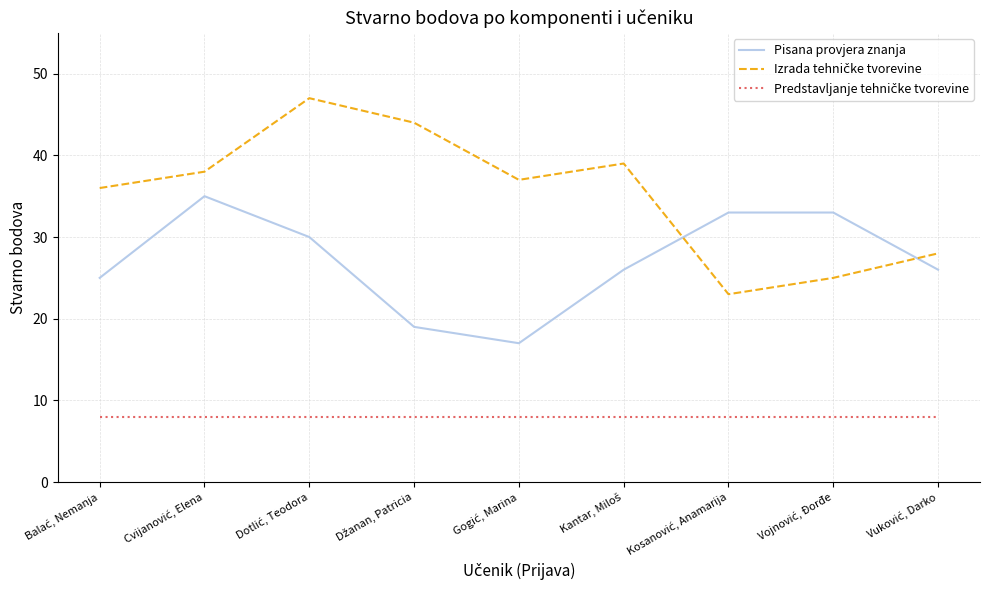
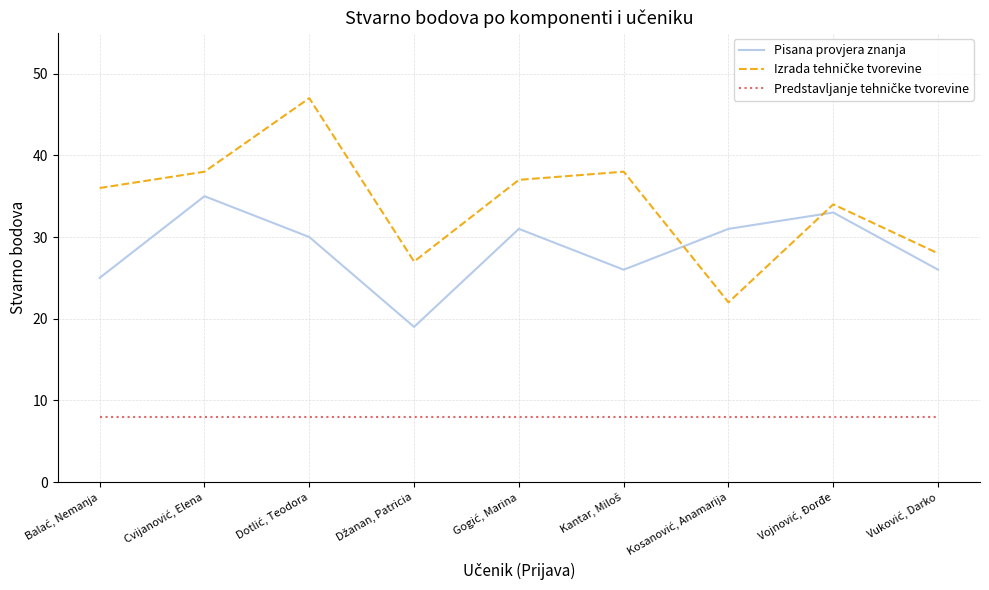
  {
    "Pisana provjera znanja": {
      "Balać, Nemanja": 25,
      "Cvijanović, Elena": 35,
      "Dotlić, Teodora": 30,
      "Džanan, Patricia": 19,
-     "Gogić, Marina": 17,
+     "Gogić, Marina": 31,
      "Kantar, Miloš": 26,
-     "Kosanović, Anamarija": 33,
+     "Kosanović, Anamarija": 31,
      "Vojnović, Đorđe": 33,
      "Vuković, Darko": 26
    },
    "Izrada tehničke tvorevine": {
      "Balać, Nemanja": 36,
      "Cvijanović, Elena": 38,
      "Dotlić, Teodora": 47,
-     "Džanan, Patricia": 44,
+     "Džanan, Patricia": 27,
      "Gogić, Marina": 37,
-     "Kantar, Miloš": 39,
-     "Kosanović, Anamarija": 23,
-     "Vojnović, Đorđe": 25,
+     "Kantar, Miloš": 38,
+     "Kosanović, Anamarija": 22,
+     "Vojnović, Đorđe": 34,
      "Vuković, Darko": 28
    },
    "Predstavljanje tehničke tvorevine": {
      "Balać, Nemanja": 8,
      "Cvijanović, Elena": 8,
      "Dotlić, Teodora": 8,
      "Džanan, Patricia": 8,
      "Gogić, Marina": 8,
      "Kantar, Miloš": 8,
      "Kosanović, Anamarija": 8,
      "Vojnović, Đorđe": 8,
      "Vuković, Darko": 8
    }
  }
